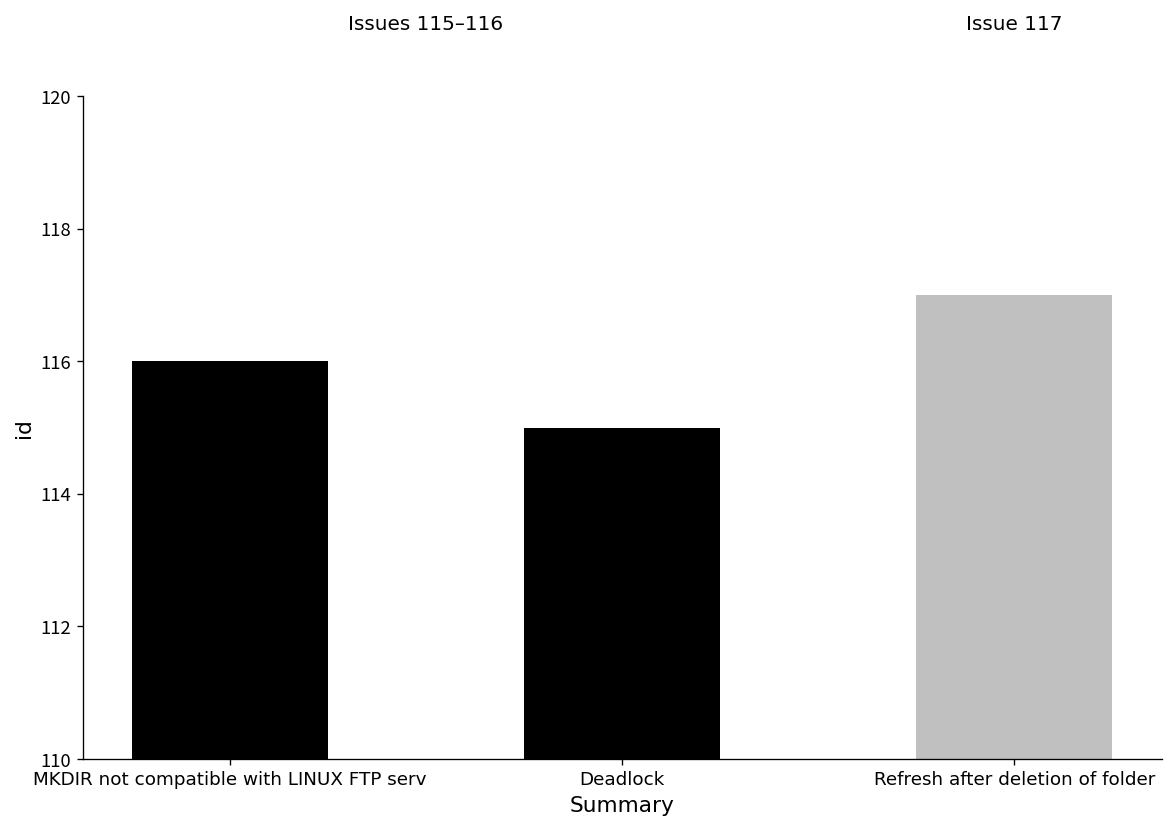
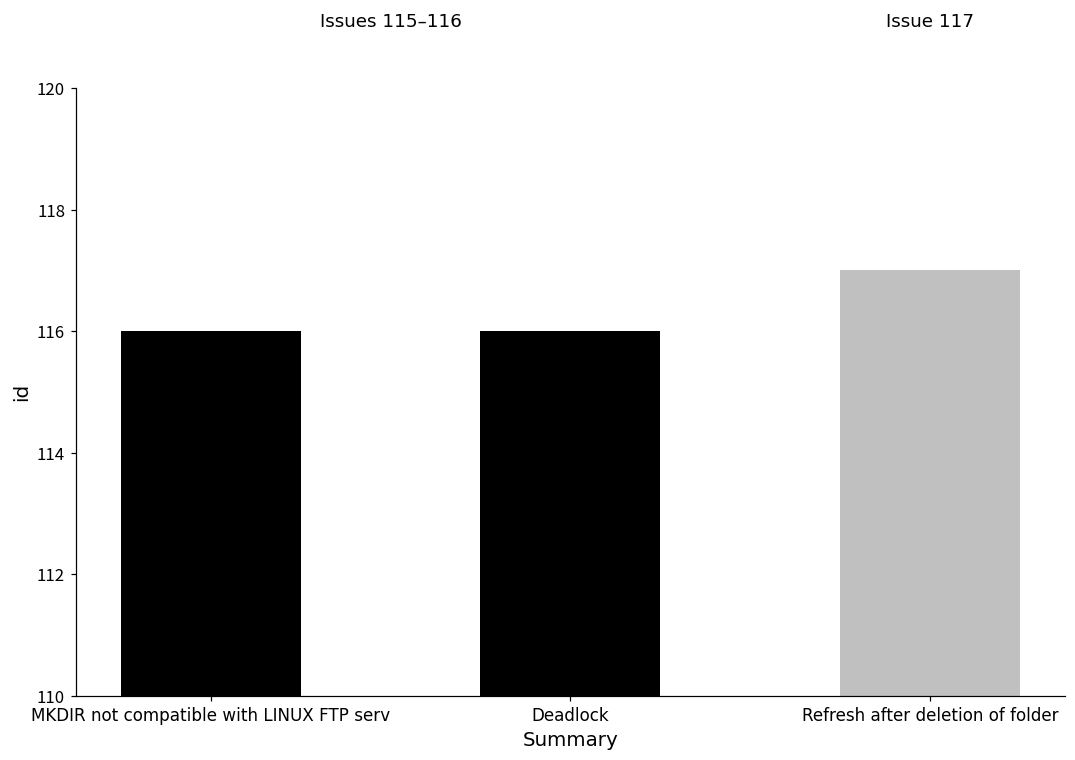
  {
    "MKDIR not compatible with LINUX FTP serv": 116,
-   "Deadlock": 115,
+   "Deadlock": 116,
    "Refresh after deletion of folder": 117
  }
